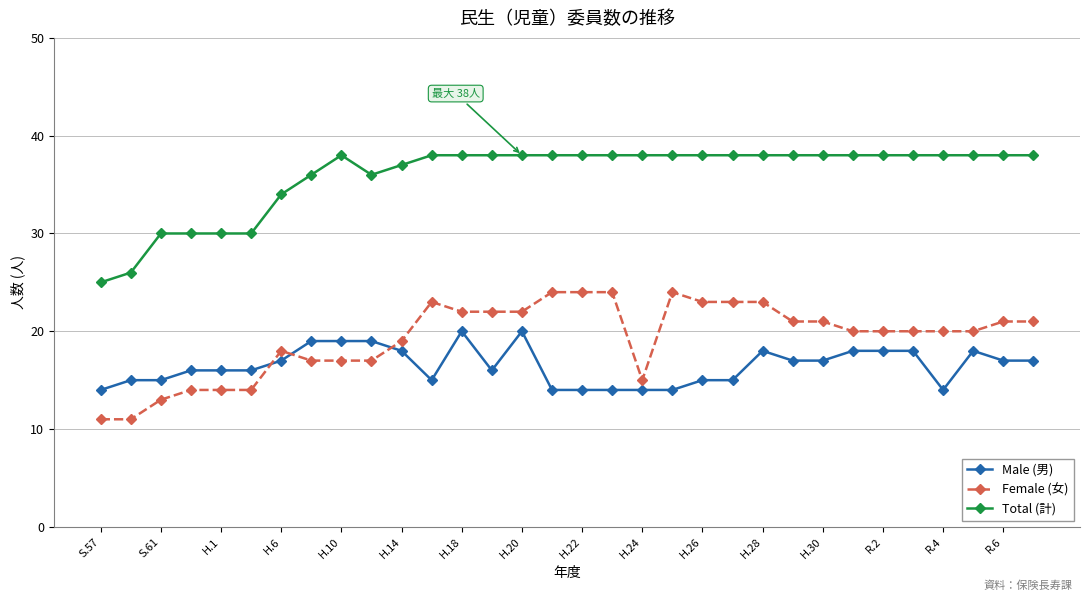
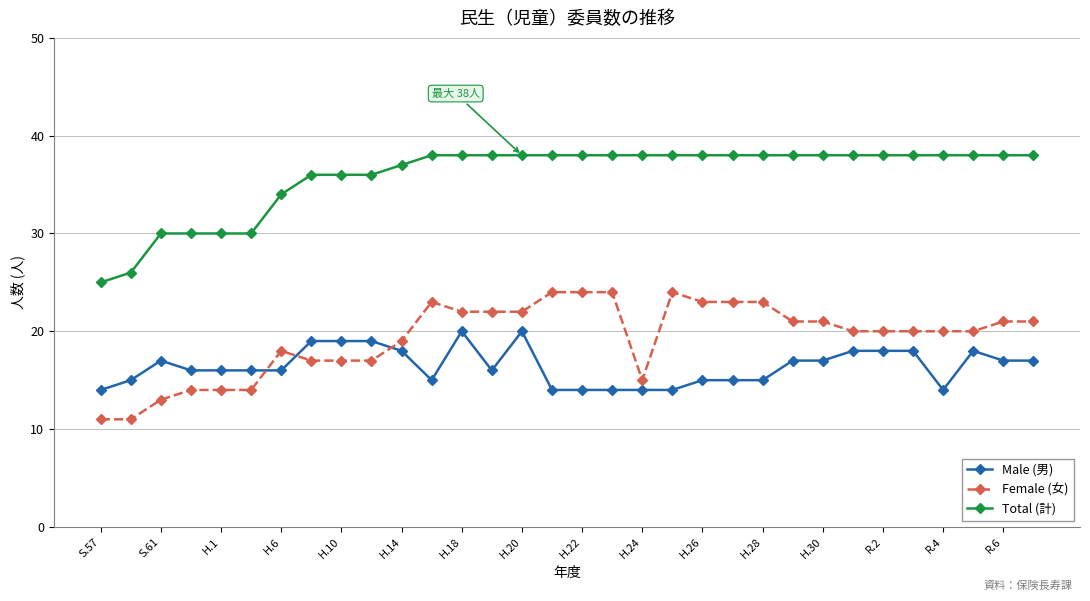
  {
    "Male (男)": {
      "S.57": 14,
-     "S.61": 15,
+     "S.61": 17,
      "H.1": 16,
-     "H.6": 17,
+     "H.6": 16,
      "H.10": 19,
      "H.14": 18,
      "H.18": 20,
      "H.20": 20,
      "H.22": 14,
      "H.24": 14,
      "H.26": 15,
-     "H.28": 18,
+     "H.28": 15,
      "H.30": 17,
      "R.2": 18,
      "R.4": 14,
      "R.6": 17
    },
    "Female (女)": {
      "S.57": 11,
      "S.61": 13,
      "H.1": 14,
      "H.6": 18,
      "H.10": 17,
      "H.14": 19,
      "H.18": 22,
      "H.20": 22,
      "H.22": 24,
      "H.24": 15,
      "H.26": 23,
      "H.28": 23,
      "H.30": 21,
      "R.2": 20,
      "R.4": 20,
      "R.6": 21
    },
    "Total (計)": {
      "S.57": 25,
      "S.61": 30,
      "H.1": 30,
      "H.6": 34,
-     "H.10": 38,
+     "H.10": 36,
      "H.14": 37,
      "H.20": 38,
      "H.22": 38,
      "H.24": 38,
      "H.26": 38,
      "H.28": 38,
      "H.30": 38,
      "R.2": 38,
      "R.4": 38,
      "R.6": 38
    }
  }
